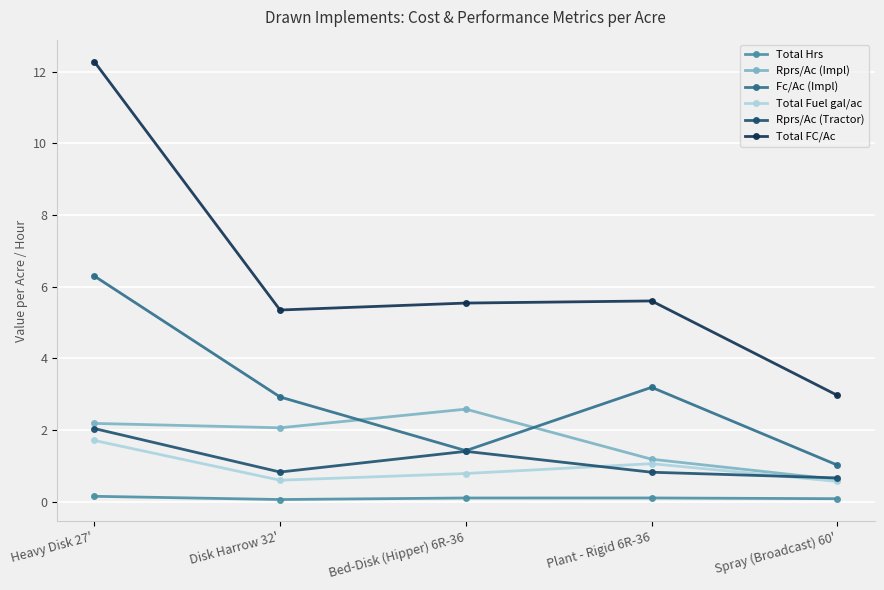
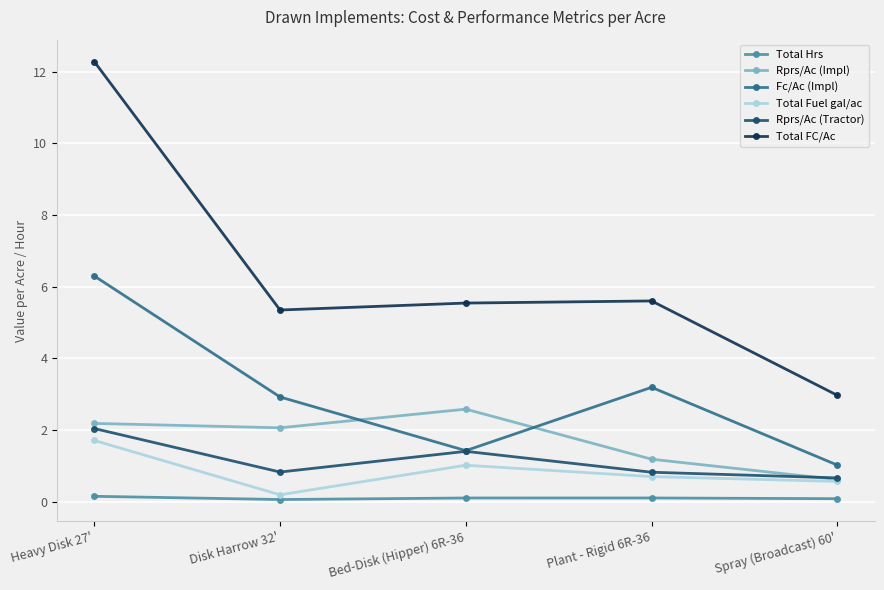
  {
    "Rprs/Ac (Impl)": {
      "Heavy Disk 27'": 2.2,
      "Disk Harrow 32'": 2.1,
      "Bed-Disk (Hipper) 6R-36": 2.6,
      "Plant - Rigid 6R-36": 1.2
    },
    "Total Fuel gal/ac": {
      "Heavy Disk 27'": 1.7,
-     "Disk Harrow 32'": 0.6,
-     "Bed-Disk (Hipper) 6R-36": 0.8,
-     "Plant - Rigid 6R-36": 1.1
+     "Disk Harrow 32'": 0.2,
+     "Bed-Disk (Hipper) 6R-36": 1.0,
+     "Plant - Rigid 6R-36": 0.7
    }
  }
